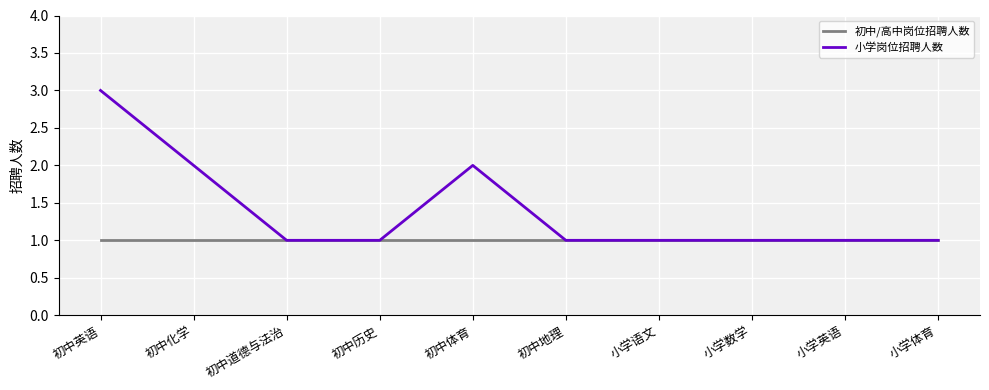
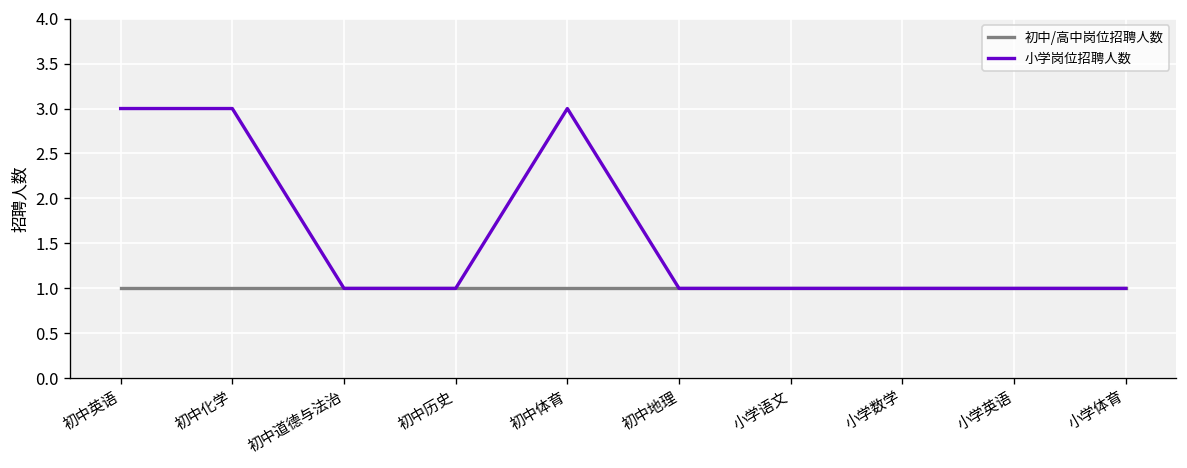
  {
    "初中/高中岗位招聘人数": {
      "初中英语": 1,
      "初中化学": 1,
      "初中体育": 1
    },
    "小学岗位招聘人数": {
      "初中英语": 3,
-     "初中化学": 2,
-     "初中体育": 2
+     "初中化学": 3,
+     "初中体育": 3
    }
  }
